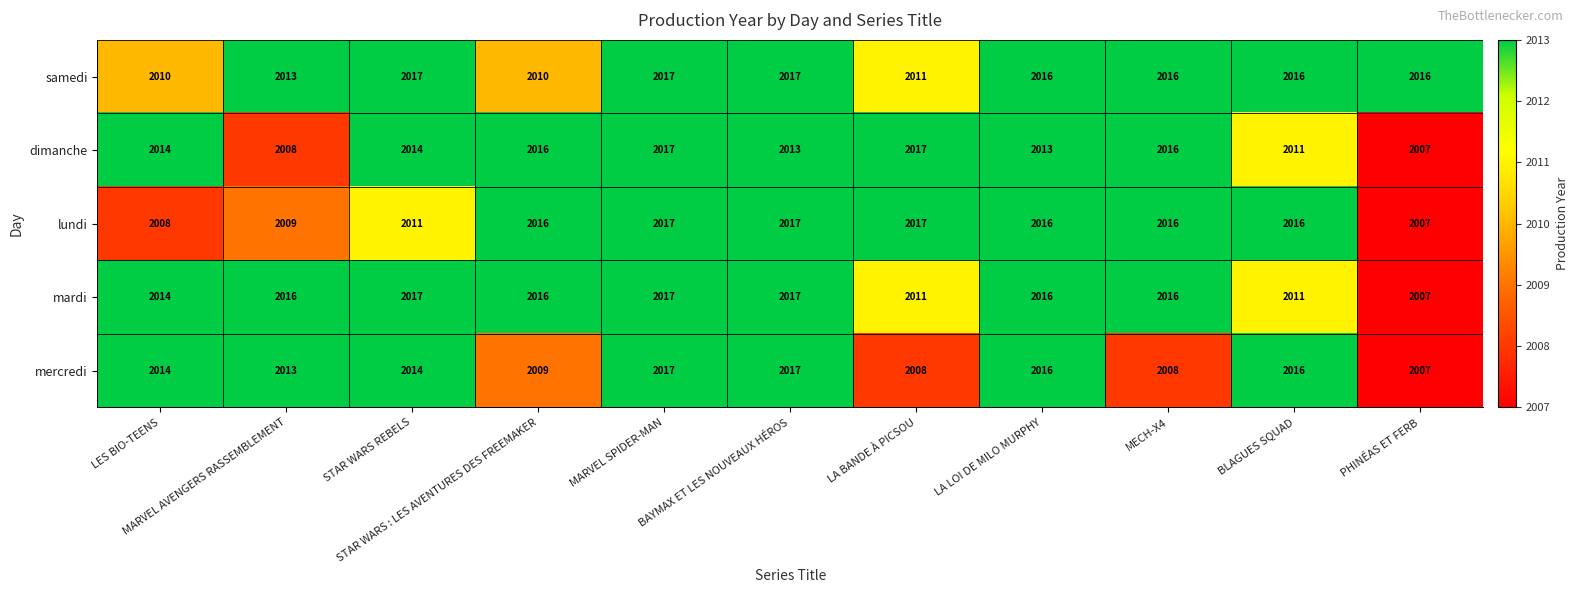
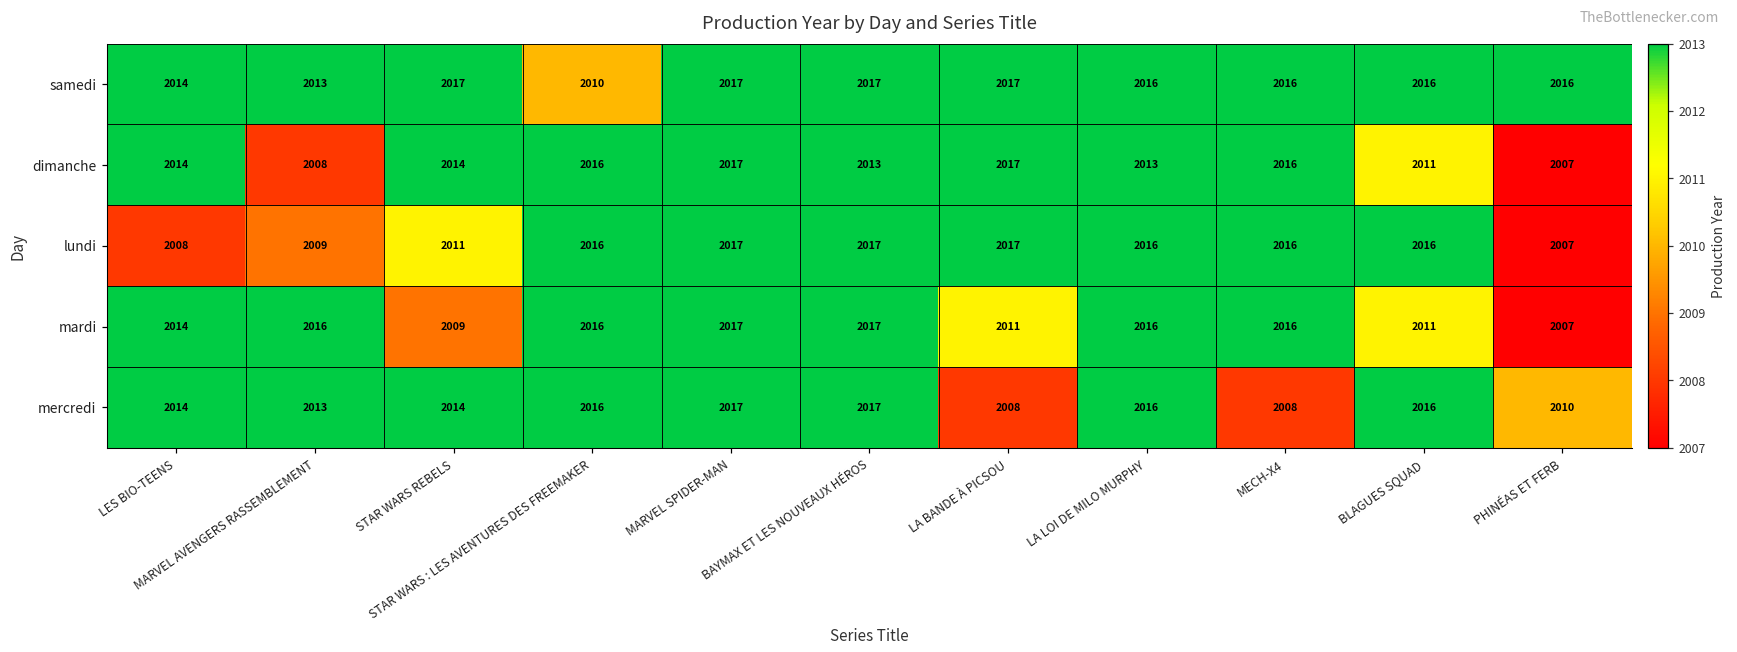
  {
    "samedi": {
-     "LES BIO-TEENS": 2010,
+     "LES BIO-TEENS": 2014,
      "MARVEL AVENGERS RASSEMBLEMENT": 2013,
      "STAR WARS REBELS": 2017,
      "STAR WARS : LES AVENTURES DES FREEMAKER": 2010,
      "MARVEL SPIDER-MAN": 2017,
      "BAYMAX ET LES NOUVEAUX HÉROS": 2017,
-     "LA BANDE À PICSOU": 2011,
+     "LA BANDE À PICSOU": 2017,
      "LA LOI DE MILO MURPHY": 2016,
      "MECH-X4": 2016,
      "BLAGUES SQUAD": 2016,
      "PHINÉAS ET FERB": 2016
    },
    "dimanche": {
      "LES BIO-TEENS": 2014,
      "MARVEL AVENGERS RASSEMBLEMENT": 2008,
      "STAR WARS REBELS": 2014,
      "STAR WARS : LES AVENTURES DES FREEMAKER": 2016,
      "MARVEL SPIDER-MAN": 2017,
      "BAYMAX ET LES NOUVEAUX HÉROS": 2013,
      "LA BANDE À PICSOU": 2017,
      "LA LOI DE MILO MURPHY": 2013,
      "MECH-X4": 2016,
      "BLAGUES SQUAD": 2011,
      "PHINÉAS ET FERB": 2007
    },
    "lundi": {
      "LES BIO-TEENS": 2008,
      "MARVEL AVENGERS RASSEMBLEMENT": 2009,
      "STAR WARS REBELS": 2011,
      "STAR WARS : LES AVENTURES DES FREEMAKER": 2016,
      "MARVEL SPIDER-MAN": 2017,
      "BAYMAX ET LES NOUVEAUX HÉROS": 2017,
      "LA BANDE À PICSOU": 2017,
      "LA LOI DE MILO MURPHY": 2016,
      "MECH-X4": 2016,
      "BLAGUES SQUAD": 2016,
      "PHINÉAS ET FERB": 2007
    },
    "mardi": {
      "LES BIO-TEENS": 2014,
      "MARVEL AVENGERS RASSEMBLEMENT": 2016,
-     "STAR WARS REBELS": 2017,
+     "STAR WARS REBELS": 2009,
      "STAR WARS : LES AVENTURES DES FREEMAKER": 2016,
      "MARVEL SPIDER-MAN": 2017,
      "BAYMAX ET LES NOUVEAUX HÉROS": 2017,
      "LA BANDE À PICSOU": 2011,
      "LA LOI DE MILO MURPHY": 2016,
      "MECH-X4": 2016,
      "BLAGUES SQUAD": 2011,
      "PHINÉAS ET FERB": 2007
    },
    "mercredi": {
      "LES BIO-TEENS": 2014,
      "MARVEL AVENGERS RASSEMBLEMENT": 2013,
      "STAR WARS REBELS": 2014,
-     "STAR WARS : LES AVENTURES DES FREEMAKER": 2009,
+     "STAR WARS : LES AVENTURES DES FREEMAKER": 2016,
      "MARVEL SPIDER-MAN": 2017,
      "BAYMAX ET LES NOUVEAUX HÉROS": 2017,
      "LA BANDE À PICSOU": 2008,
      "LA LOI DE MILO MURPHY": 2016,
      "MECH-X4": 2008,
      "BLAGUES SQUAD": 2016,
-     "PHINÉAS ET FERB": 2007
+     "PHINÉAS ET FERB": 2010
    }
  }
